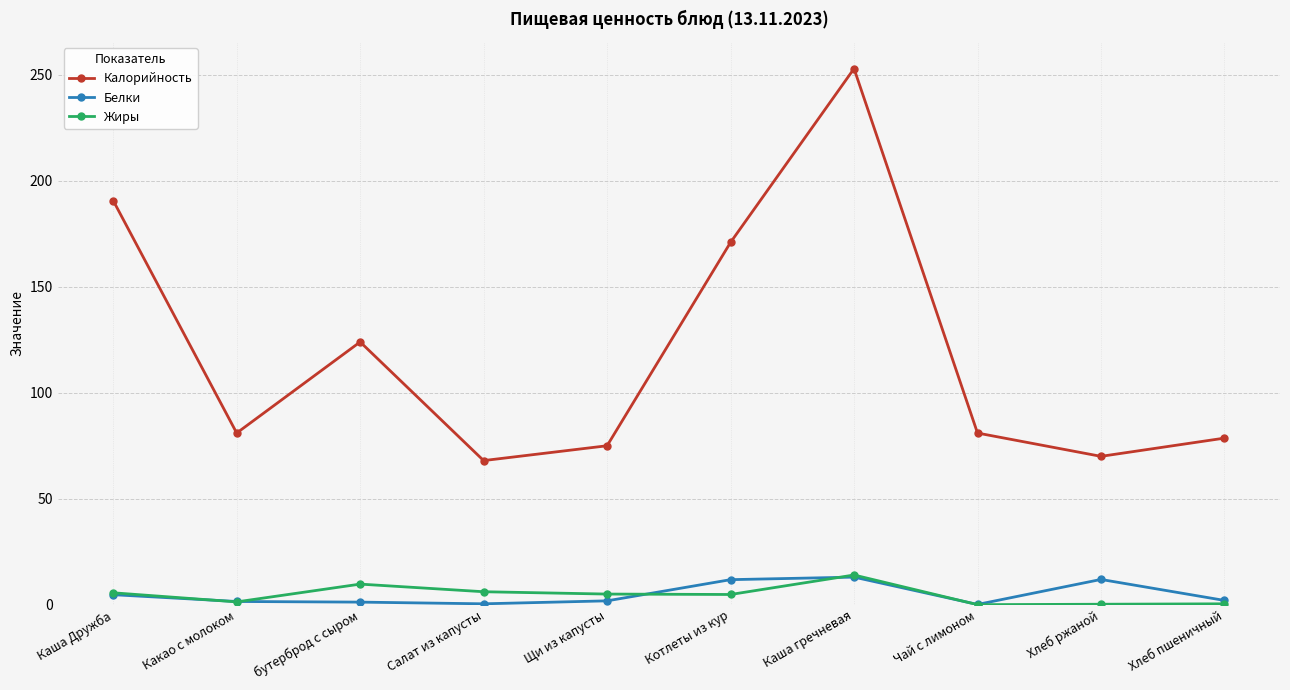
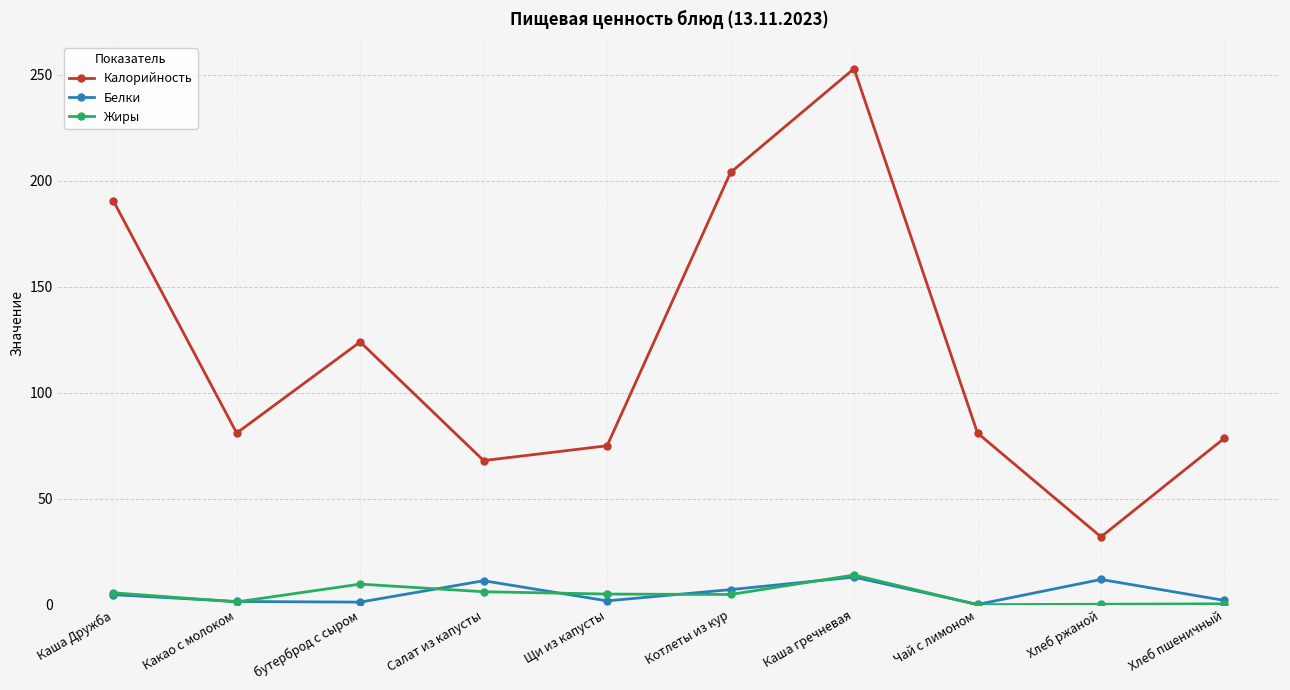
  {
    "Калорийность": {
      "Каша Дружба": 191,
      "Какао с молоком": 81,
      "бутерброд с сыром": 124,
      "Салат из капусты": 68,
      "Щи из капусты": 75,
-     "Котлеты из кур": 171,
+     "Котлеты из кур": 204,
      "Каша гречневая": 253,
      "Чай с лимоном": 81,
-     "Хлеб ржаной": 70,
+     "Хлеб ржаной": 32,
      "Хлеб пшеничный": 79
    },
    "Белки": {
      "бутерброд с сыром": 1,
-     "Салат из капусты": 0,
+     "Салат из капусты": 11,
      "Щи из капусты": 2,
-     "Котлеты из кур": 12,
+     "Котлеты из кур": 7,
      "Хлеб ржаной": 12,
      "Хлеб пшеничный": 2
    },
    "Жиры": {
      "бутерброд с сыром": 10,
      "Салат из капусты": 6,
      "Щи из капусты": 5,
      "Котлеты из кур": 5,
      "Хлеб ржаной": 0,
      "Хлеб пшеничный": 0
    }
  }
